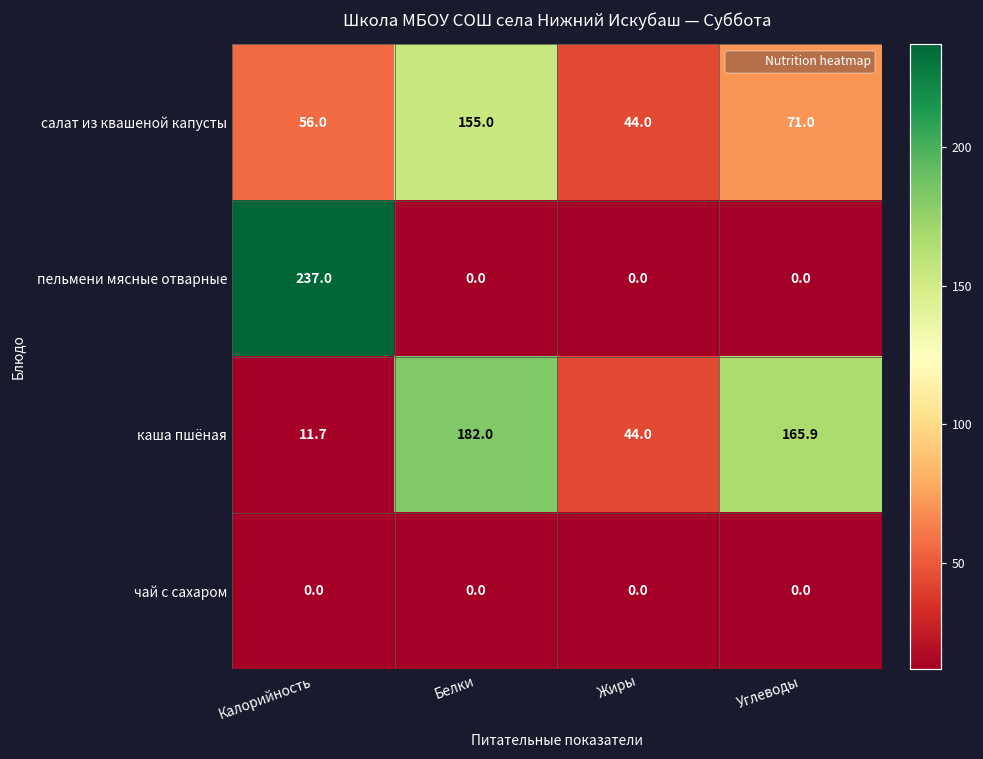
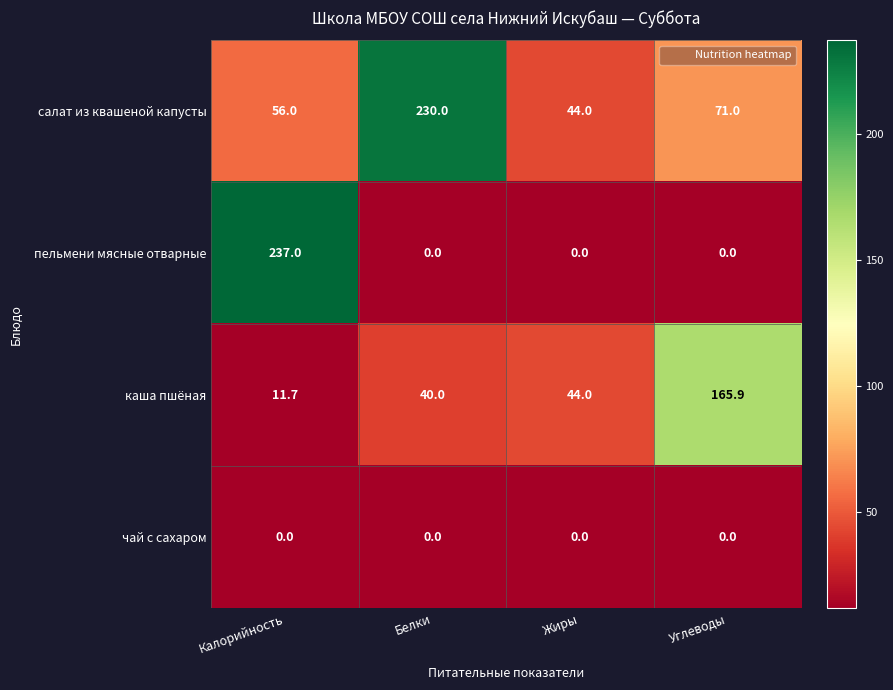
  {
    "салат из квашеной капусты": {
      "Калорийность": 56.0,
-     "Белки": 155.0,
+     "Белки": 230.0,
      "Жиры": 44.0,
      "Углеводы": 71.0
    },
    "пельмени мясные отварные": {
      "Калорийность": 237.0,
      "Белки": 0.0,
      "Жиры": 0.0,
      "Углеводы": 0.0
    },
    "каша пшёная": {
      "Калорийность": 11.7,
-     "Белки": 182.0,
+     "Белки": 40.0,
      "Жиры": 44.0,
      "Углеводы": 165.9
    },
    "чай с сахаром": {
      "Калорийность": 0.0,
      "Белки": 0.0,
      "Жиры": 0.0,
      "Углеводы": 0.0
    }
  }
